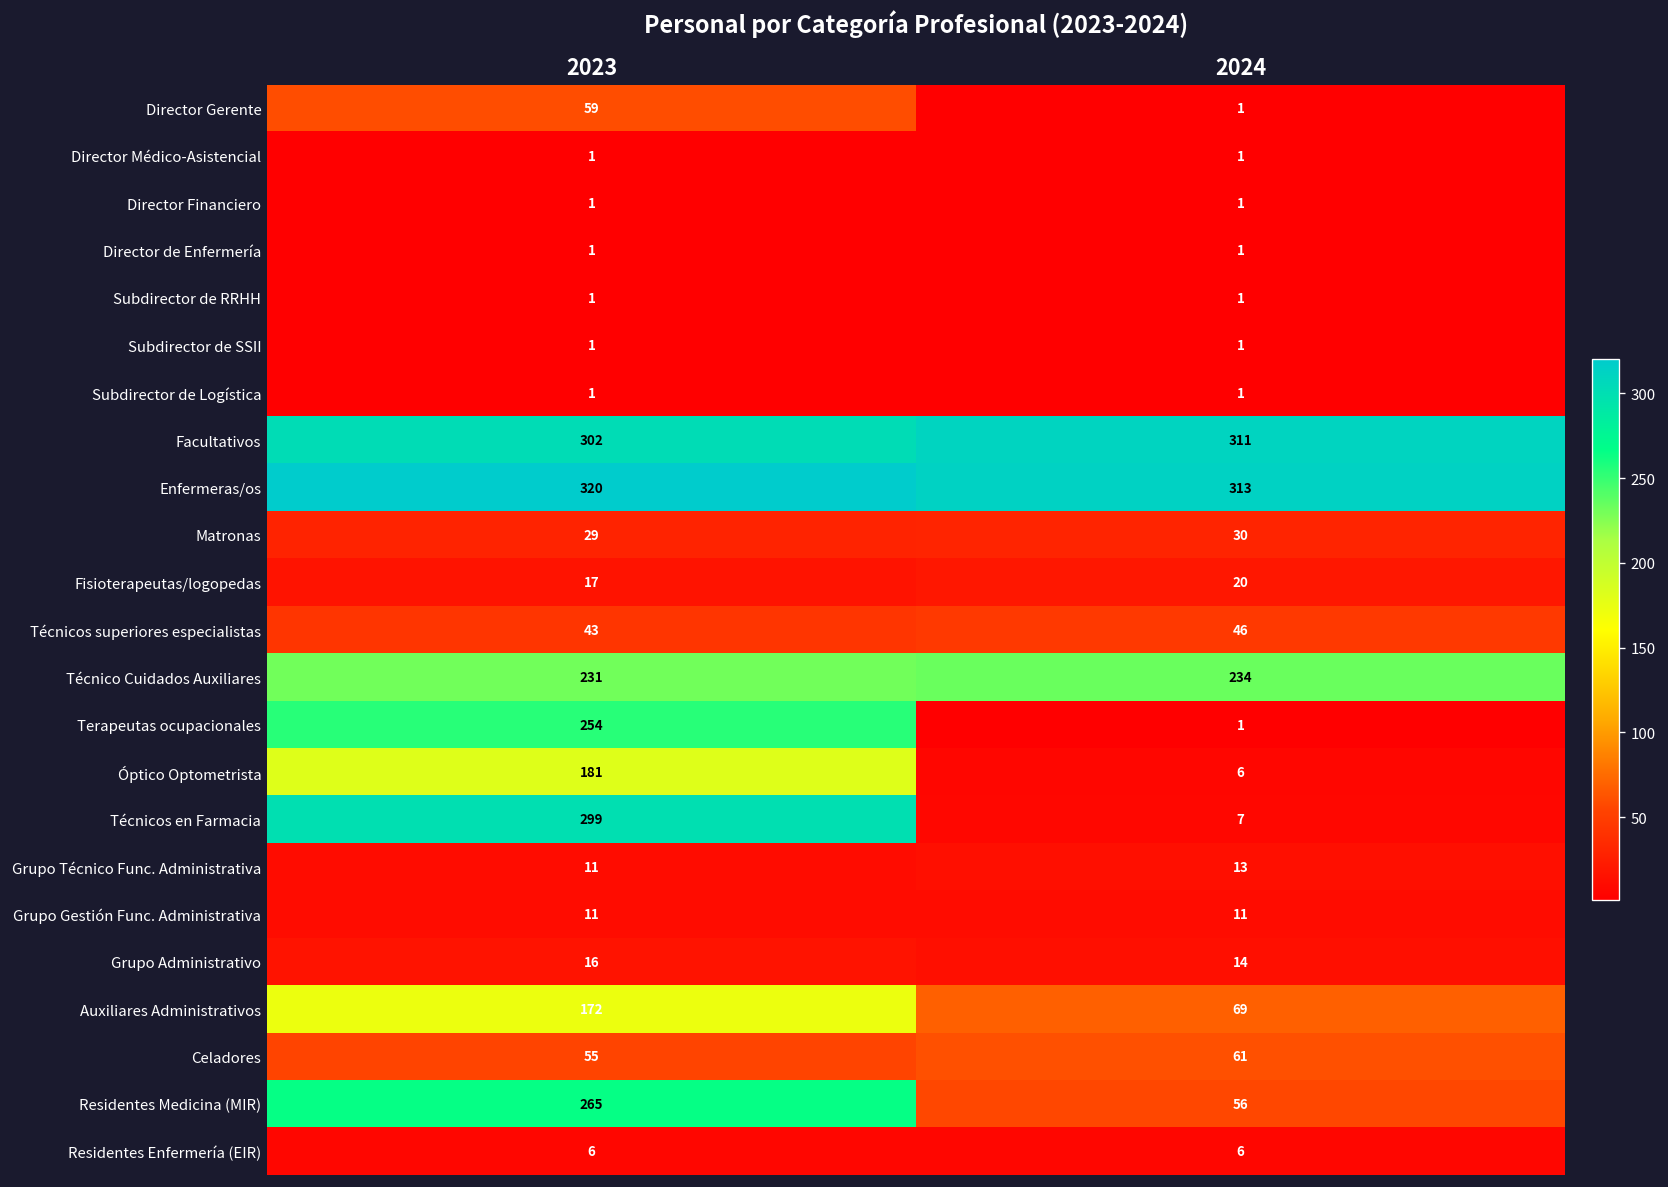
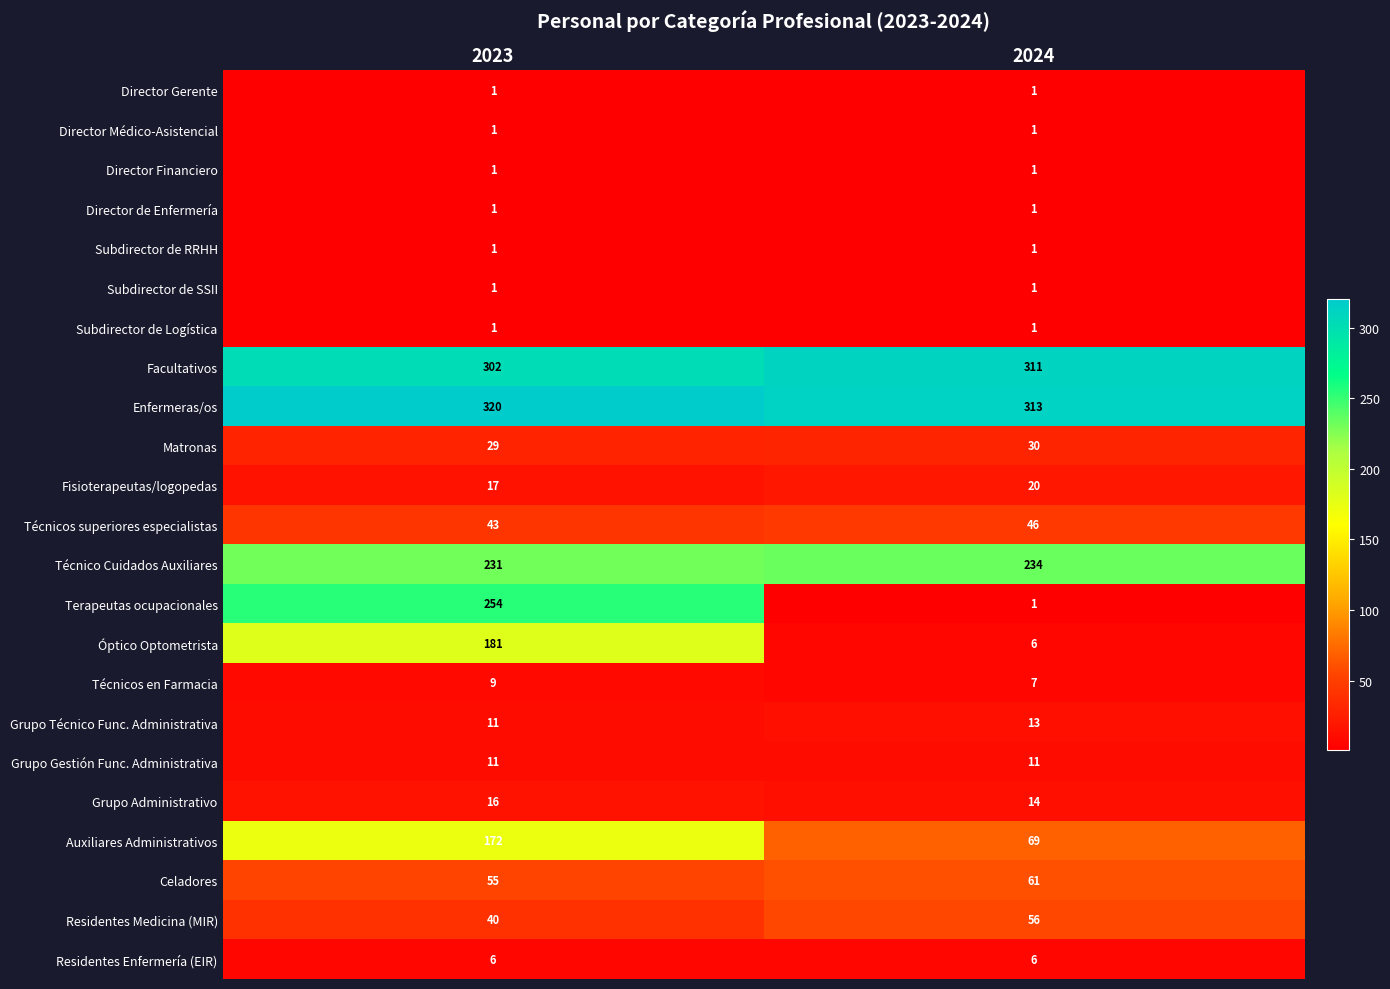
  {
    "Director Gerente": {
-     "2023": 59,
+     "2023": 1,
      "2024": 1
    },
    "Director Médico-Asistencial": {
      "2023": 1,
      "2024": 1
    },
    "Director Financiero": {
      "2023": 1,
      "2024": 1
    },
    "Director de Enfermería": {
      "2023": 1,
      "2024": 1
    },
    "Subdirector de RRHH": {
      "2023": 1,
      "2024": 1
    },
    "Subdirector de SSII": {
      "2023": 1,
      "2024": 1
    },
    "Subdirector de Logística": {
      "2023": 1,
      "2024": 1
    },
    "Facultativos": {
      "2023": 302,
      "2024": 311
    },
    "Enfermeras/os": {
      "2023": 320,
      "2024": 313
    },
    "Matronas": {
      "2023": 29,
      "2024": 30
    },
    "Fisioterapeutas/logopedas": {
      "2023": 17,
      "2024": 20
    },
    "Técnicos superiores especialistas": {
      "2023": 43,
      "2024": 46
    },
    "Técnico Cuidados Auxiliares": {
      "2023": 231,
      "2024": 234
    },
    "Terapeutas ocupacionales": {
      "2023": 254,
      "2024": 1
    },
    "Óptico Optometrista": {
      "2023": 181,
      "2024": 6
    },
    "Técnicos en Farmacia": {
-     "2023": 299,
+     "2023": 9,
      "2024": 7
    },
    "Grupo Técnico Func. Administrativa": {
      "2023": 11,
      "2024": 13
    },
    "Grupo Gestión Func. Administrativa": {
      "2023": 11,
      "2024": 11
    },
    "Grupo Administrativo": {
      "2023": 16,
      "2024": 14
    },
    "Auxiliares Administrativos": {
      "2023": 172,
      "2024": 69
    },
    "Celadores": {
      "2023": 55,
      "2024": 61
    },
    "Residentes Medicina (MIR)": {
-     "2023": 265,
+     "2023": 40,
      "2024": 56
    },
    "Residentes Enfermería (EIR)": {
      "2023": 6,
      "2024": 6
    }
  }
